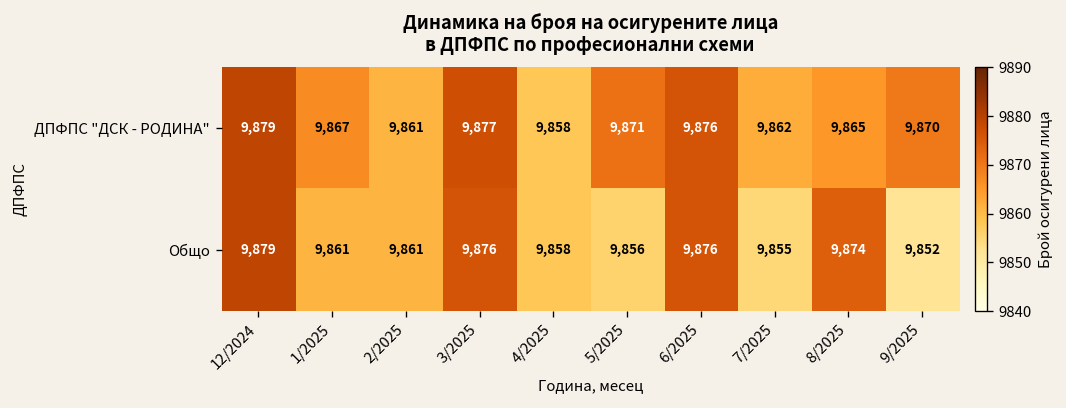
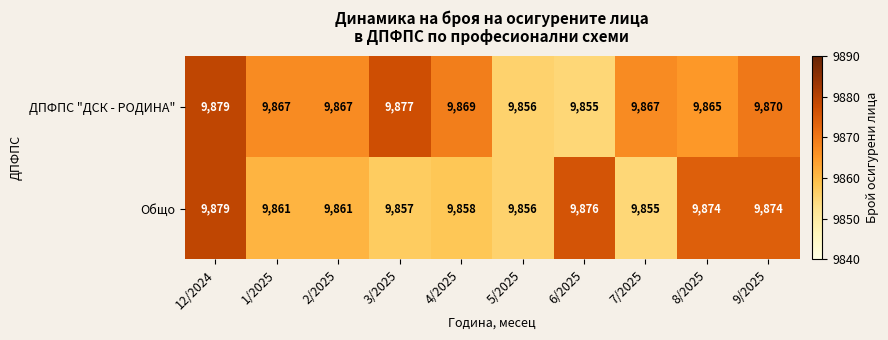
  {
    "ДПФПС \"ДСК - РОДИНА\"": {
      "12/2024": "9,879",
      "1/2025": "9,867",
-     "2/2025": "9,861",
+     "2/2025": "9,867",
      "3/2025": "9,877",
-     "4/2025": "9,858",
-     "5/2025": "9,871",
-     "6/2025": "9,876",
-     "7/2025": "9,862",
+     "4/2025": "9,869",
+     "5/2025": "9,856",
+     "6/2025": "9,855",
+     "7/2025": "9,867",
      "8/2025": "9,865",
      "9/2025": "9,870"
    },
    "Общо": {
      "12/2024": "9,879",
      "1/2025": "9,861",
      "2/2025": "9,861",
-     "3/2025": "9,876",
+     "3/2025": "9,857",
      "4/2025": "9,858",
      "5/2025": "9,856",
      "6/2025": "9,876",
      "7/2025": "9,855",
      "8/2025": "9,874",
-     "9/2025": "9,852"
+     "9/2025": "9,874"
    }
  }
